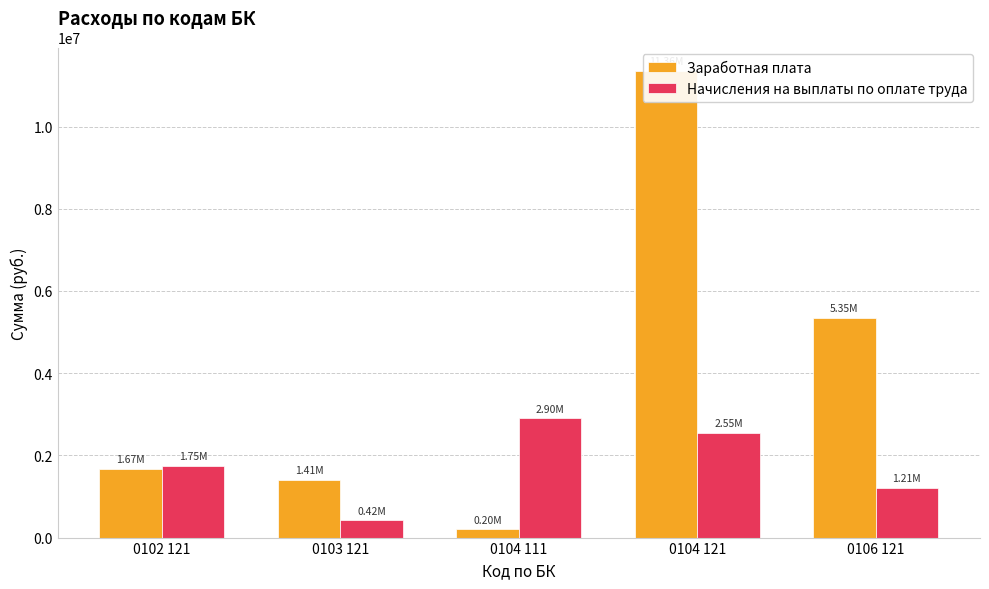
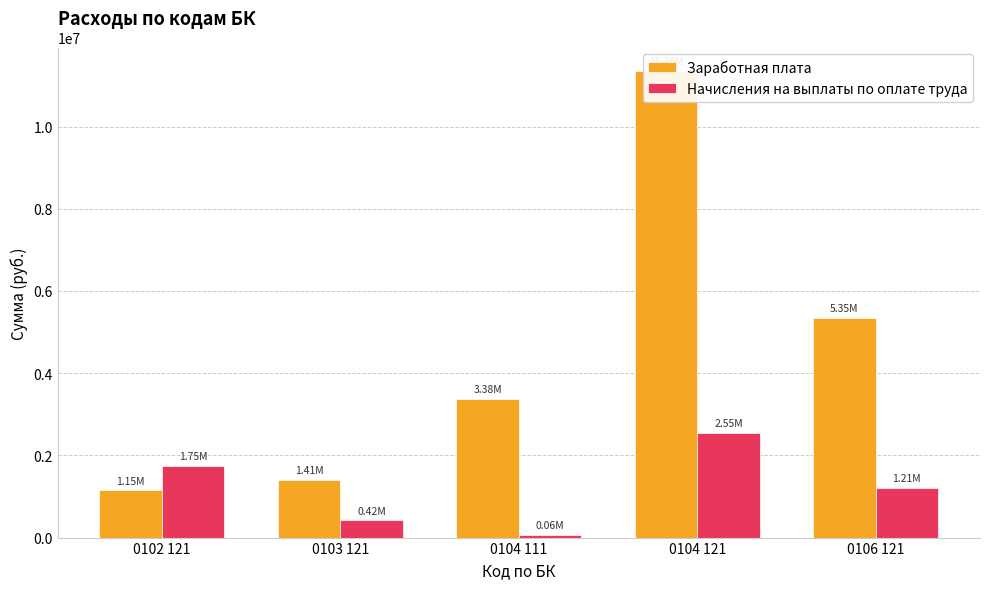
  {
    "Заработная плата": {
-     "0102 121": "1.67M",
+     "0102 121": "1.15M",
      "0103 121": "1.41M",
-     "0104 111": "0.20M",
+     "0104 111": "3.38M",
      "0106 121": "5.35M"
    },
    "Начисления на выплаты по оплате труда": {
      "0102 121": "1.75M",
      "0103 121": "0.42M",
-     "0104 111": "2.90M",
+     "0104 111": "0.06M",
      "0104 121": "2.55M",
      "0106 121": "1.21M"
    }
  }
